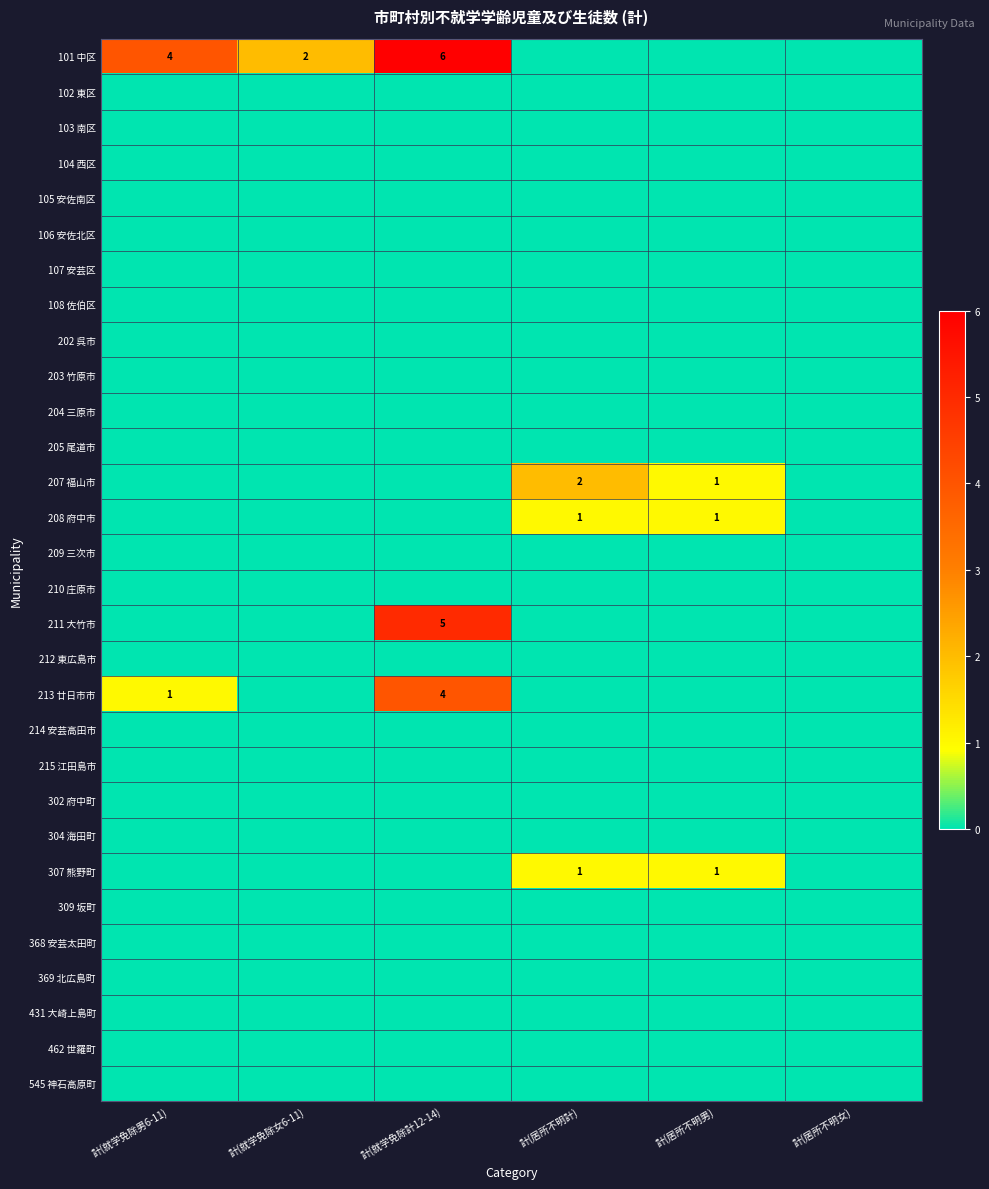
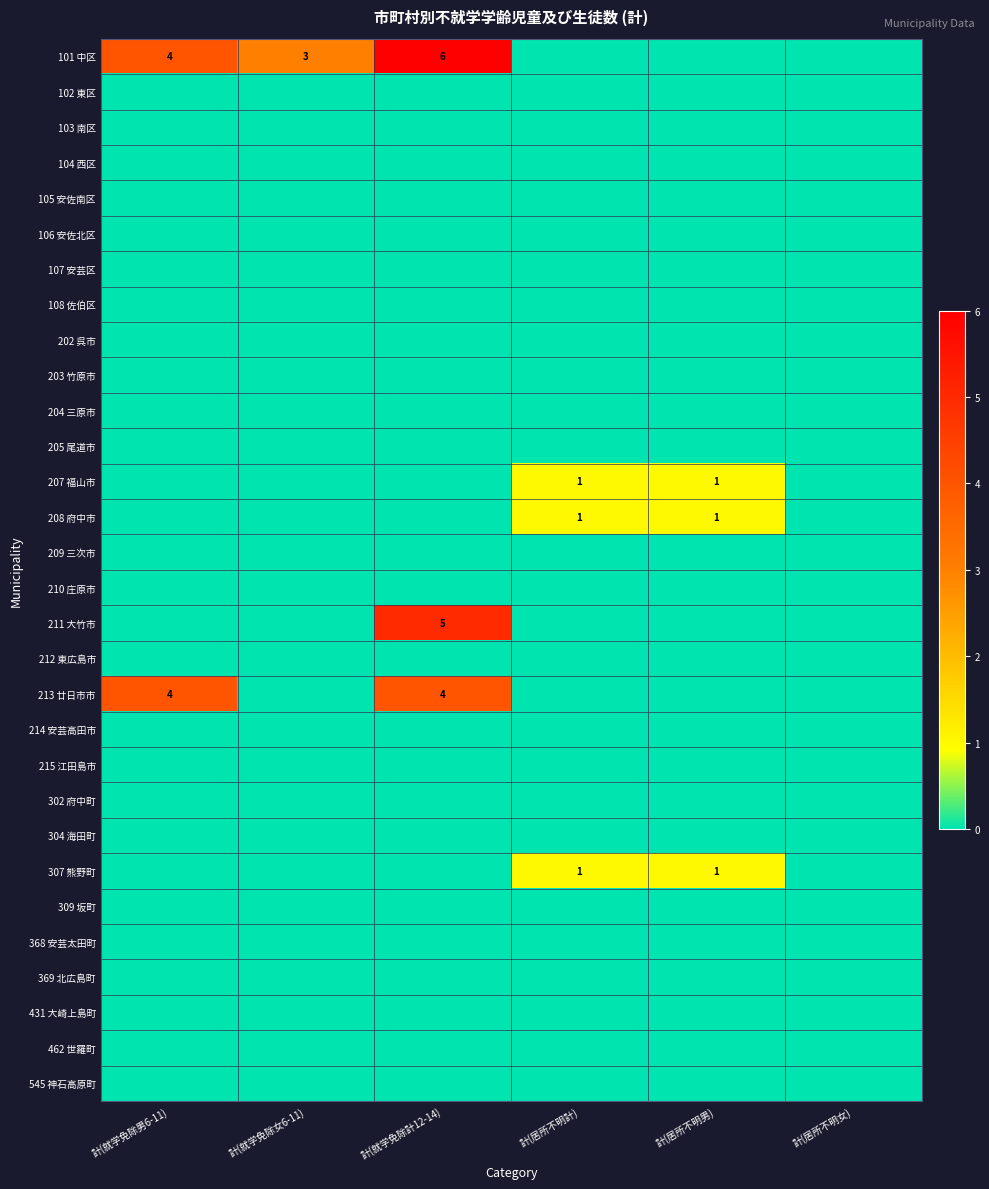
  {
    "101 中区": {
      "計(就学免除男6-11)": 4,
-     "計(就学免除女6-11)": 2,
+     "計(就学免除女6-11)": 3,
      "計(就学免除計12-14)": 6
    },
    "207 福山市": {
-     "計(居所不明計)": 2,
+     "計(居所不明計)": 1,
      "計(居所不明男)": 1
    },
    "208 府中市": {
      "計(居所不明計)": 1,
      "計(居所不明男)": 1
    },
    "211 大竹市": {
      "計(就学免除計12-14)": 5
    },
    "213 廿日市市": {
-     "計(就学免除男6-11)": 1,
+     "計(就学免除男6-11)": 4,
      "計(就学免除計12-14)": 4
    },
    "307 熊野町": {
      "計(居所不明計)": 1,
      "計(居所不明男)": 1
    }
  }
